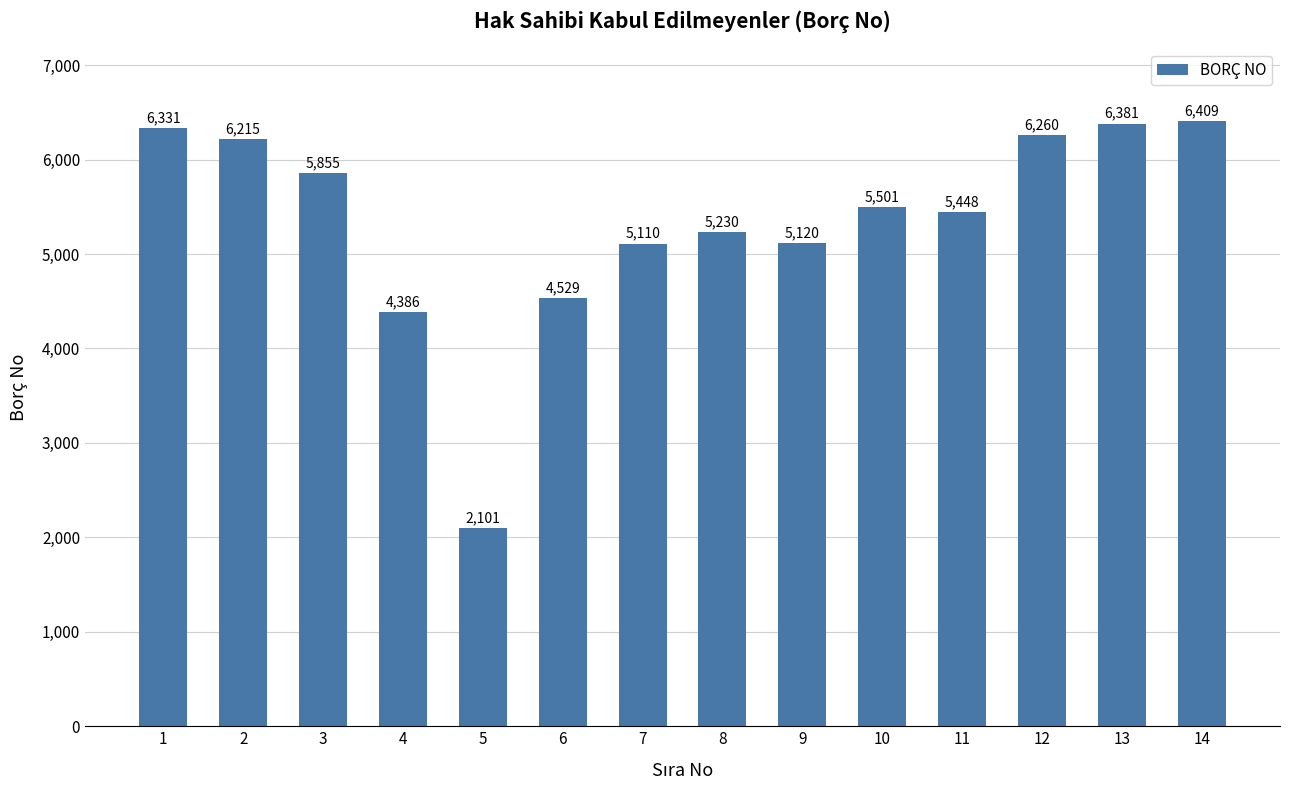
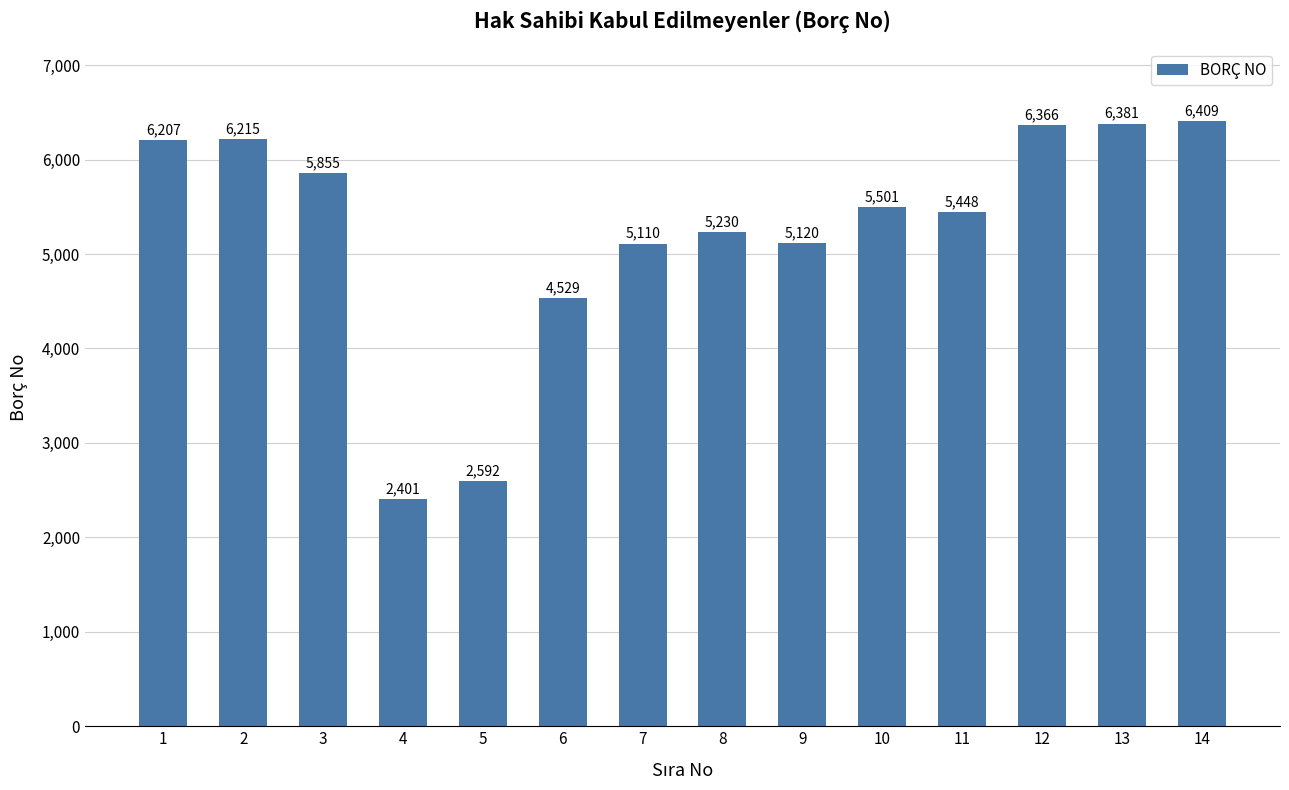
  {
-   "1": "6,331",
+   "1": "6,207",
    "2": "6,215",
    "3": "5,855",
-   "4": "4,386",
-   "5": "2,101",
+   "4": "2,401",
+   "5": "2,592",
    "6": "4,529",
    "7": "5,110",
    "8": "5,230",
    "9": "5,120",
    "10": "5,501",
    "11": "5,448",
-   "12": "6,260",
+   "12": "6,366",
    "13": "6,381",
    "14": "6,409"
  }
